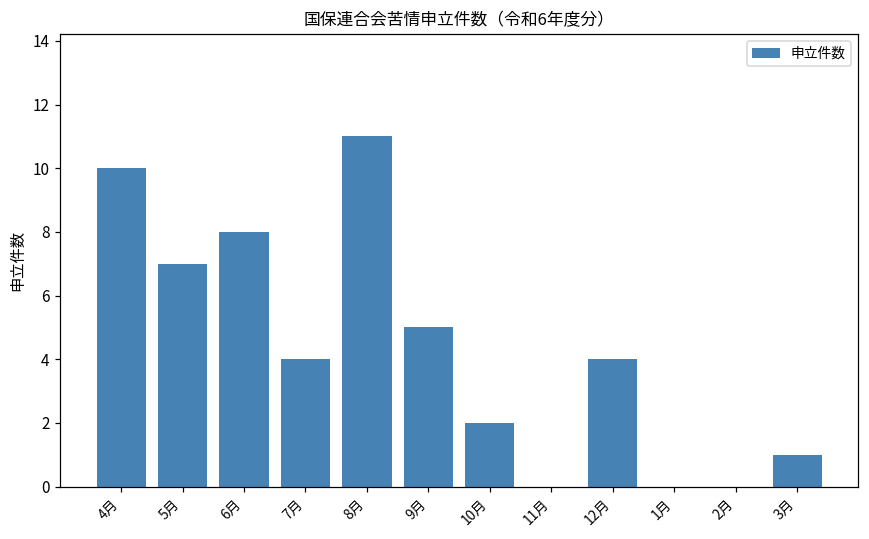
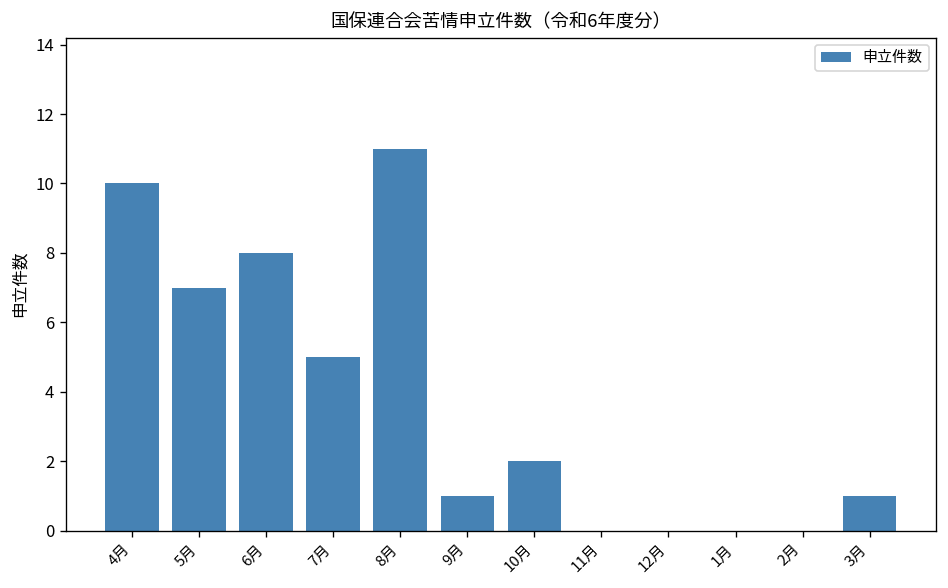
  {
    "4月": 10,
    "5月": 7,
    "6月": 8,
-   "7月": 4,
+   "7月": 5,
    "8月": 11,
-   "9月": 5,
+   "9月": 1,
    "10月": 2,
    "11月": 0,
-   "12月": 4,
+   "12月": 0,
    "1月": 0,
    "2月": 0,
    "3月": 1
  }
